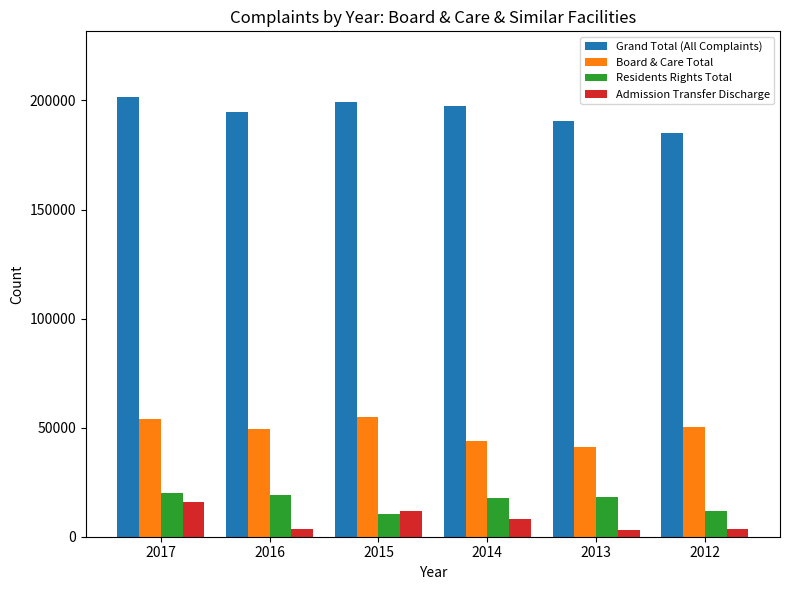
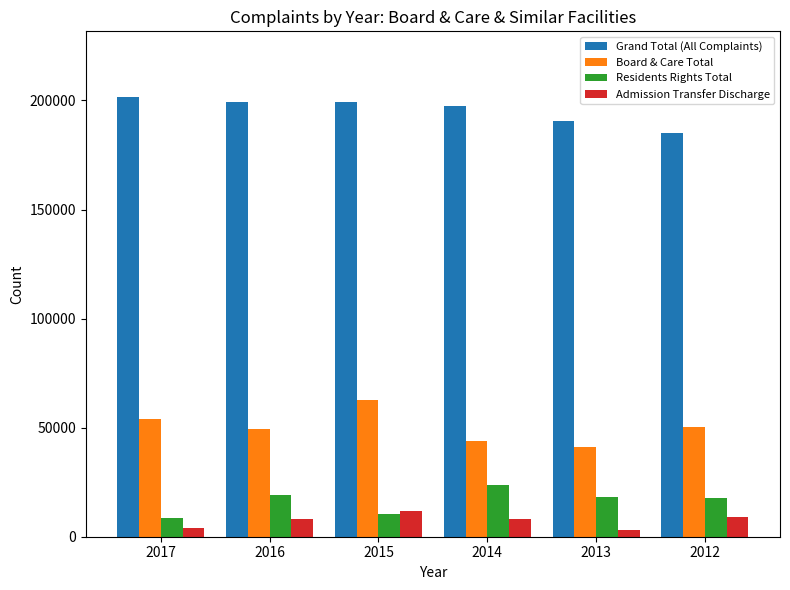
  {
    "Grand Total (All Complaints)": {
      "2017": 201000,
-     "2016": 195000,
+     "2016": 199000,
      "2015": 199000,
      "2014": 198000,
      "2013": 191000,
      "2012": 185000
    },
    "Board & Care Total": {
      "2017": 54000,
      "2016": 49000,
-     "2015": 55000,
+     "2015": 63000,
      "2014": 44000,
      "2013": 41000,
      "2012": 50000
    },
    "Residents Rights Total": {
-     "2017": 20000,
+     "2017": 9000,
      "2016": 19000,
      "2015": 11000,
-     "2014": 18000,
+     "2014": 24000,
      "2013": 18000,
-     "2012": 12000
+     "2012": 18000
    },
    "Admission Transfer Discharge": {
-     "2017": 16000,
-     "2016": 4000,
+     "2017": 4000,
+     "2016": 8000,
      "2015": 12000,
      "2014": 8000,
      "2013": 3000,
-     "2012": 3000
+     "2012": 9000
    }
  }
